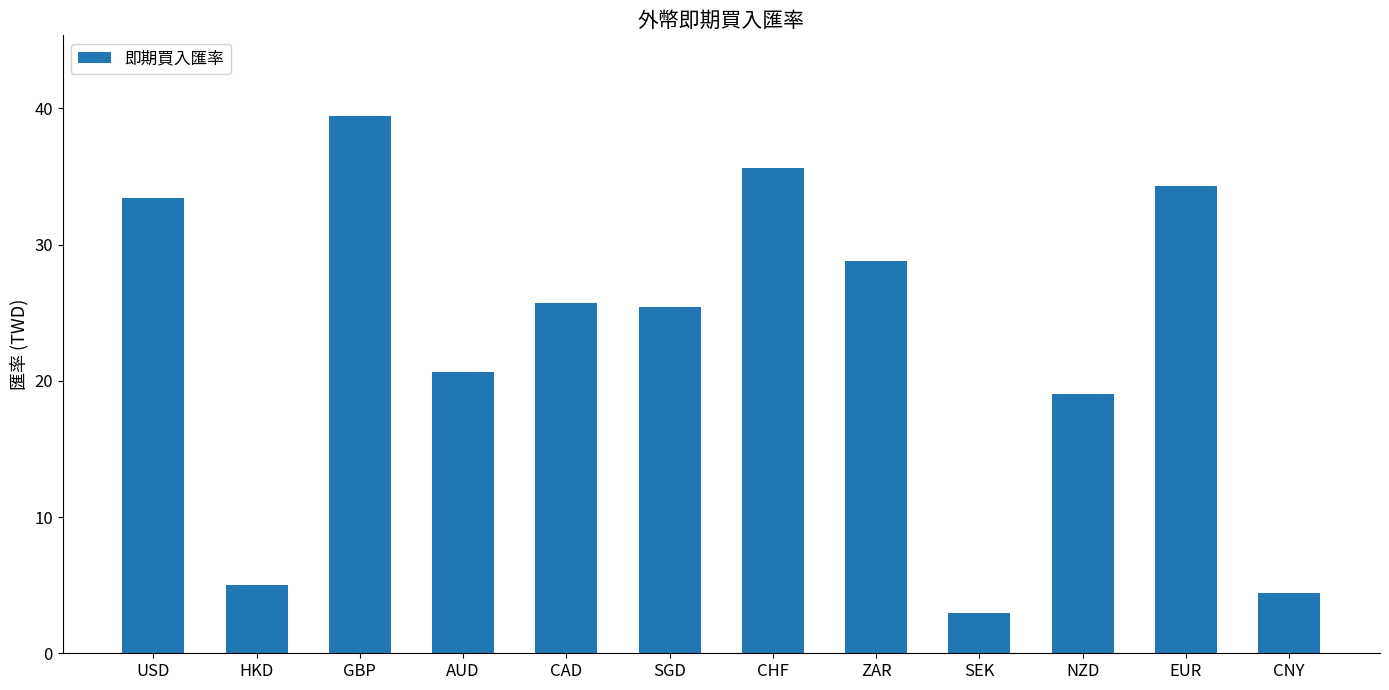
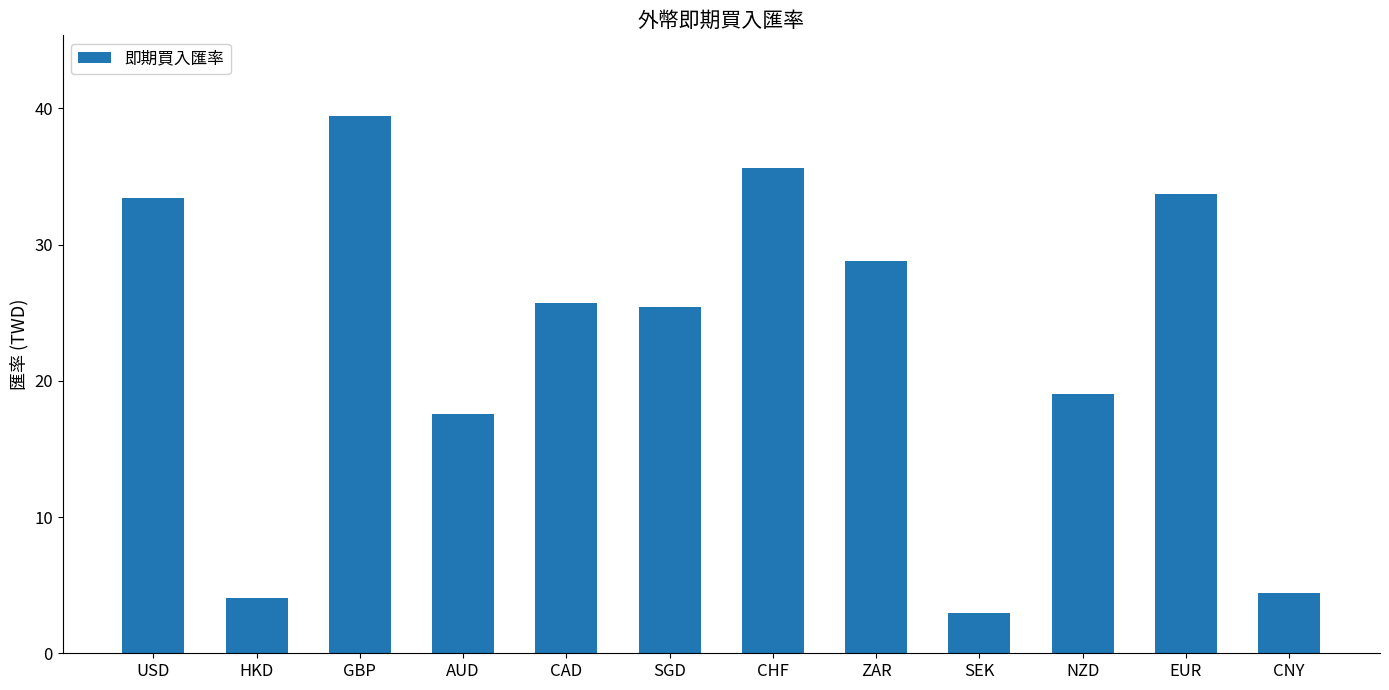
  {
    "USD": 33.5,
-   "HKD": 5.0,
+   "HKD": 4.0,
    "GBP": 39.4,
-   "AUD": 20.6,
+   "AUD": 17.6,
    "CAD": 25.7,
    "SGD": 25.5,
    "CHF": 35.6,
    "ZAR": 28.8,
    "SEK": 3.0,
    "NZD": 19.1,
-   "EUR": 34.3,
+   "EUR": 33.7,
    "CNY": 4.4
  }
